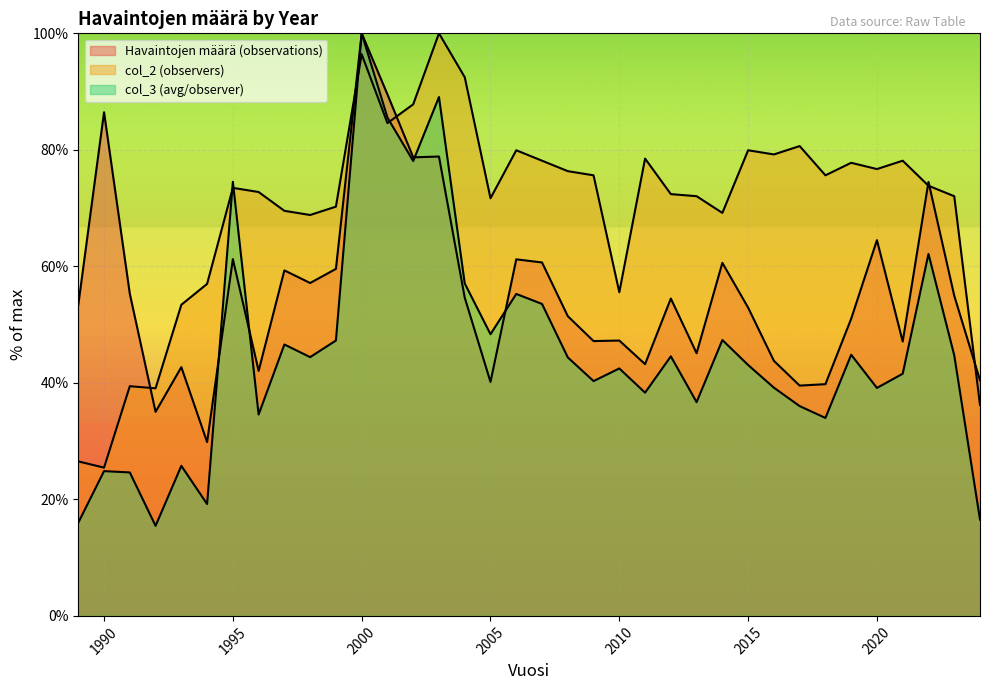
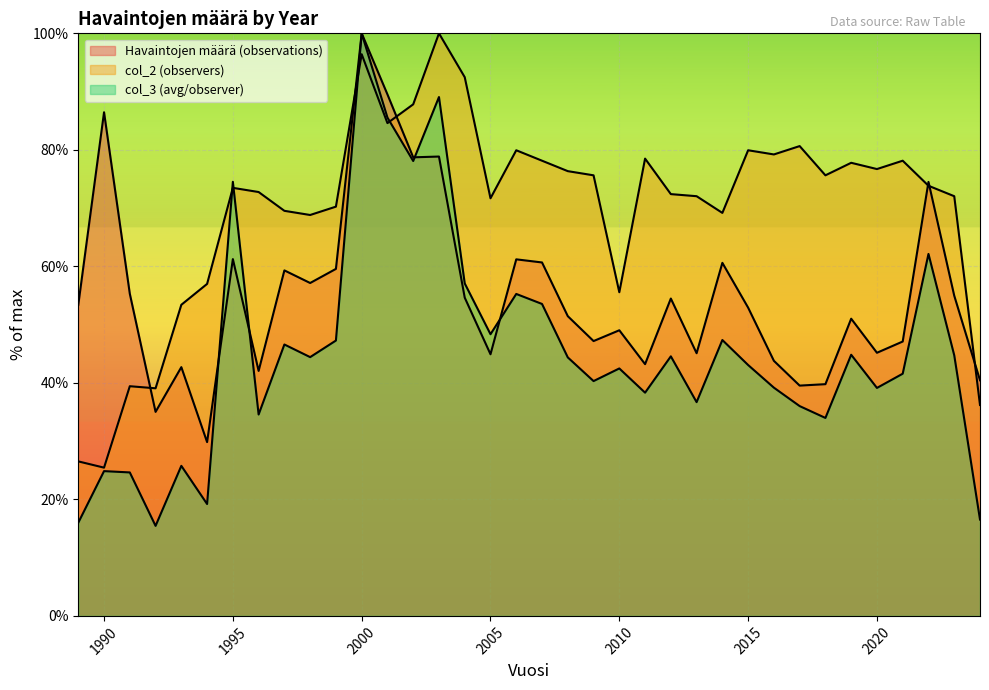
  {
    "Havaintojen määrä (observations)": {
      "1990": "86%",
      "1995": "61%",
-     "2005": "40%",
-     "2010": "47%",
+     "2005": "45%",
+     "2010": "49%",
      "2015": "53%",
-     "2020": "64%"
+     "2020": "45%"
    },
    "col_2 (observers)": {
      "1990": "25%",
      "1995": "73%",
      "2000": "96%",
      "2005": "72%",
      "2010": "56%",
      "2015": "80%",
      "2020": "77%"
    },
    "col_3 (avg/observer)": {
      "1990": "25%",
      "1995": "75%",
      "2005": "48%",
      "2010": "42%",
      "2015": "43%",
      "2020": "39%"
    }
  }
